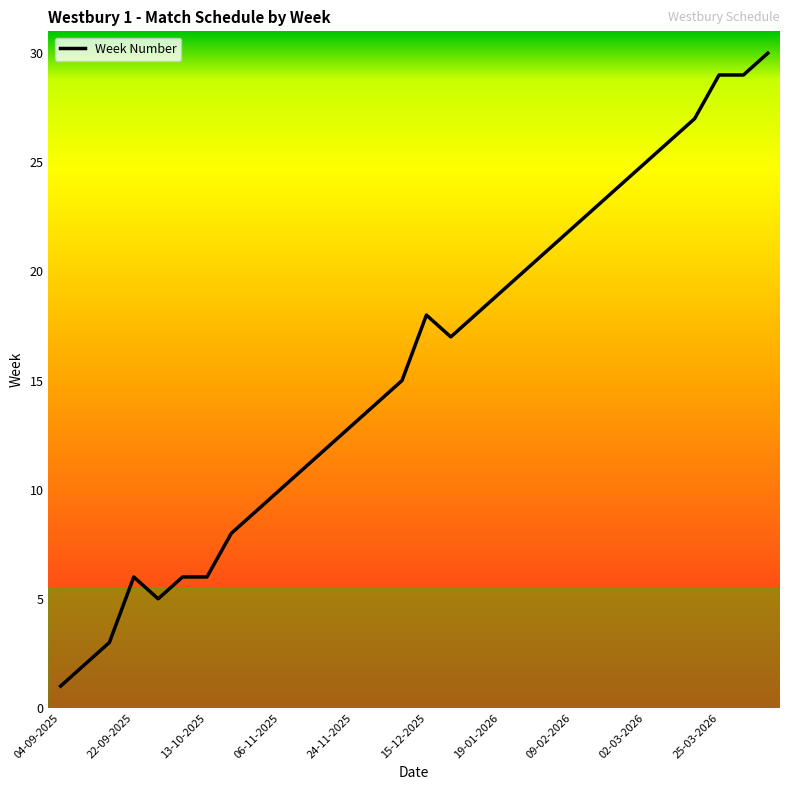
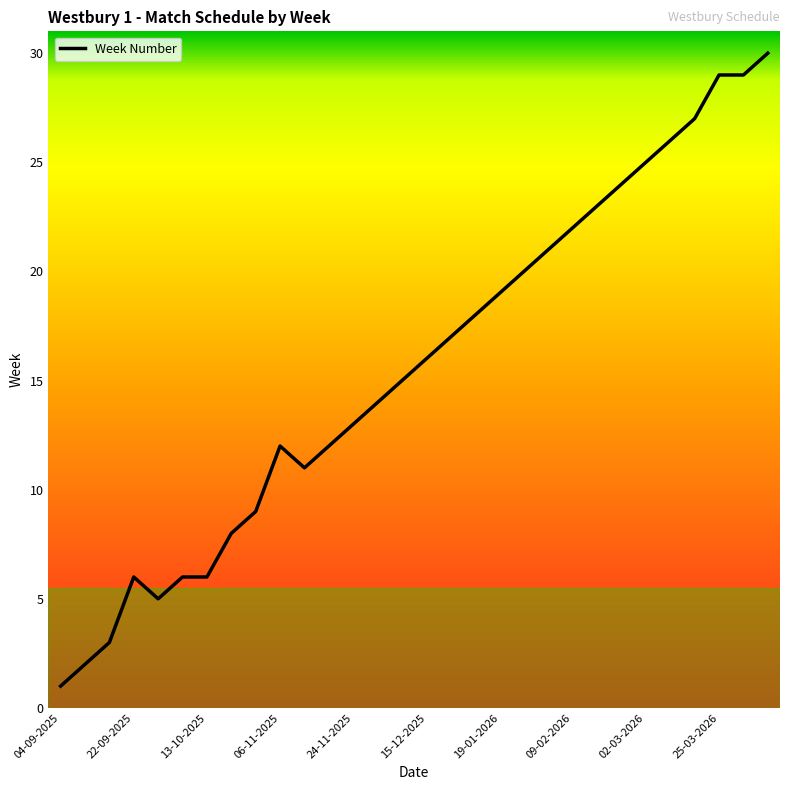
  {
    "04-09-2025": 1,
    "22-09-2025": 6,
    "13-10-2025": 6,
-   "06-11-2025": 10,
+   "06-11-2025": 12,
    "24-11-2025": 13,
-   "15-12-2025": 18,
+   "15-12-2025": 16,
    "19-01-2026": 19,
    "09-02-2026": 22,
    "02-03-2026": 25,
    "25-03-2026": 29
  }
